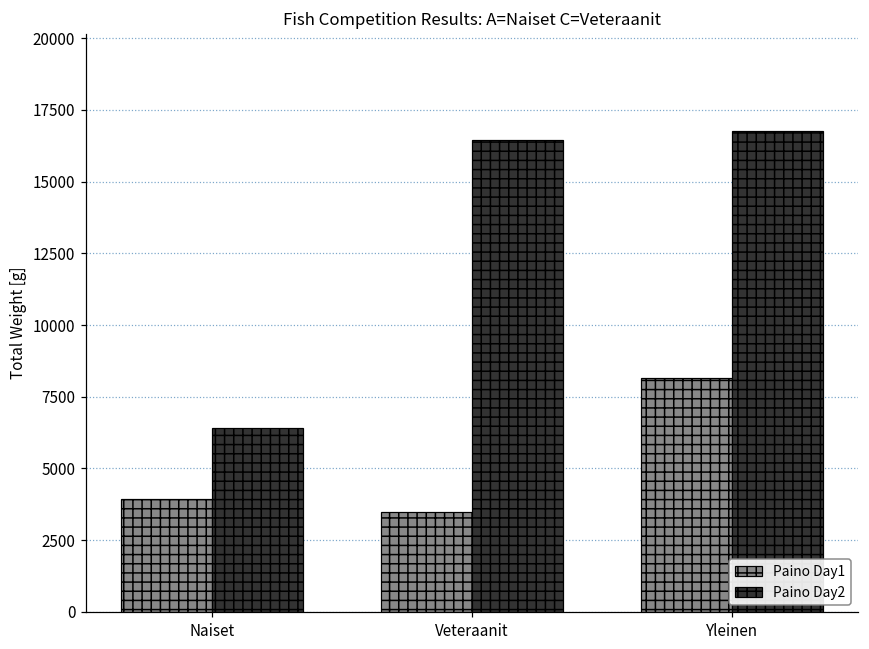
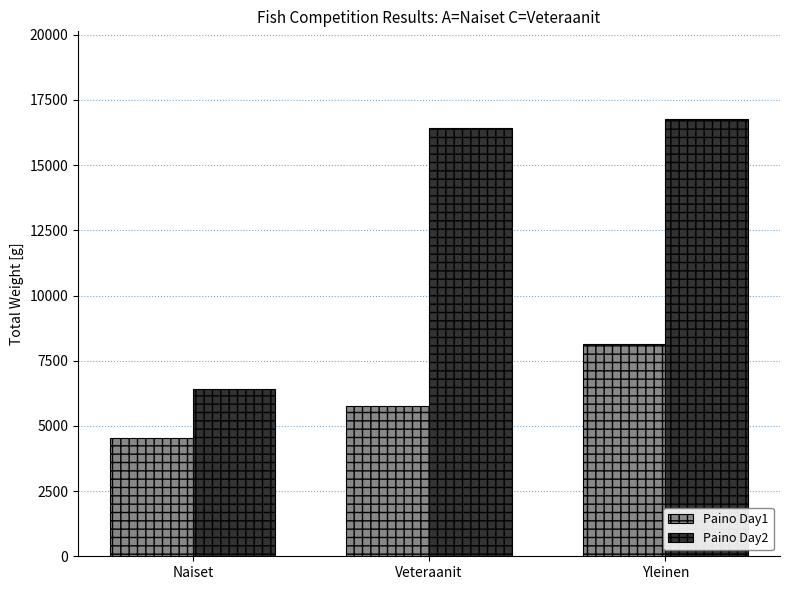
  {
    "Paino Day1": {
-     "Naiset": 3900,
-     "Veteraanit": 3500,
+     "Naiset": 4500,
+     "Veteraanit": 5700,
      "Yleinen": 8200
    },
    "Paino Day2": {
      "Naiset": 6400,
      "Veteraanit": 16400,
      "Yleinen": 16800
    }
  }
